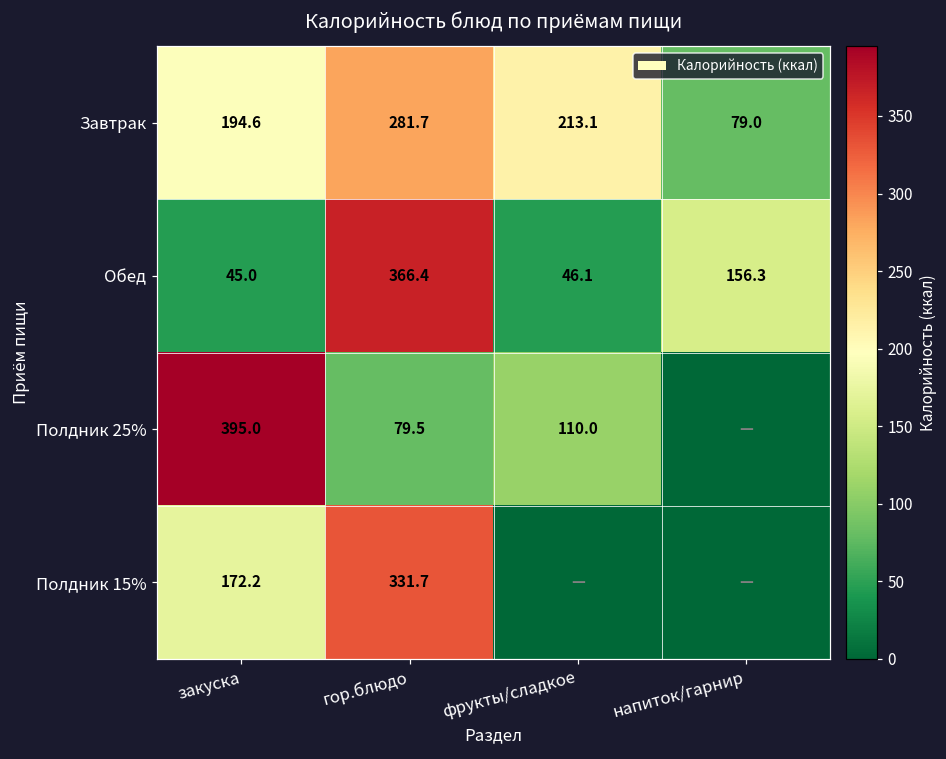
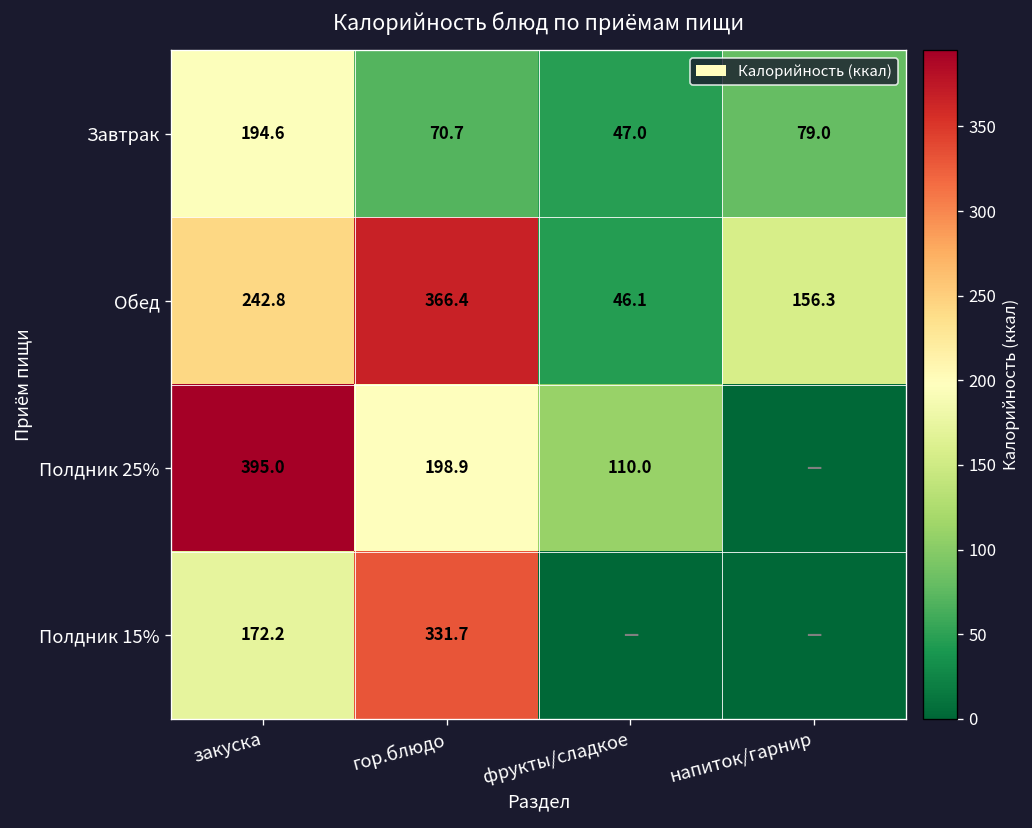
  {
    "Завтрак": {
      "закуска": 194.6,
-     "гор.блюдо": 281.7,
-     "фрукты/сладкое": 213.1,
+     "гор.блюдо": 70.7,
+     "фрукты/сладкое": 47.0,
      "напиток/гарнир": 79.0
    },
    "Обед": {
-     "закуска": 45.0,
+     "закуска": 242.8,
      "гор.блюдо": 366.4,
      "фрукты/сладкое": 46.1,
      "напиток/гарнир": 156.3
    },
    "Полдник 25%": {
      "закуска": 395.0,
-     "гор.блюдо": 79.5,
+     "гор.блюдо": 198.9,
      "фрукты/сладкое": 110.0
    },
    "Полдник 15%": {
      "закуска": 172.2,
      "гор.блюдо": 331.7
    }
  }
